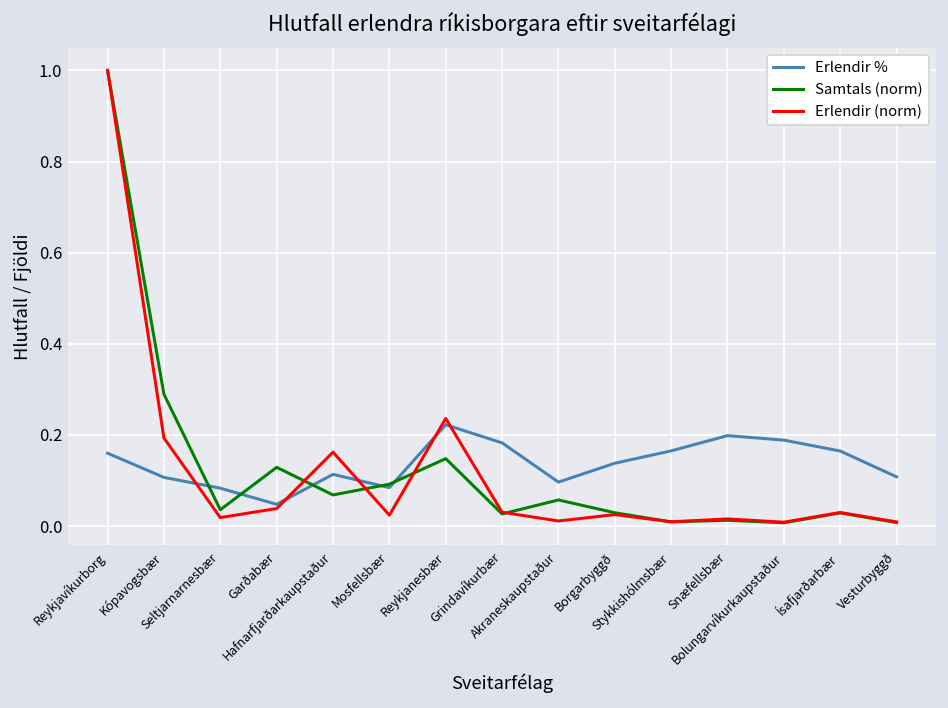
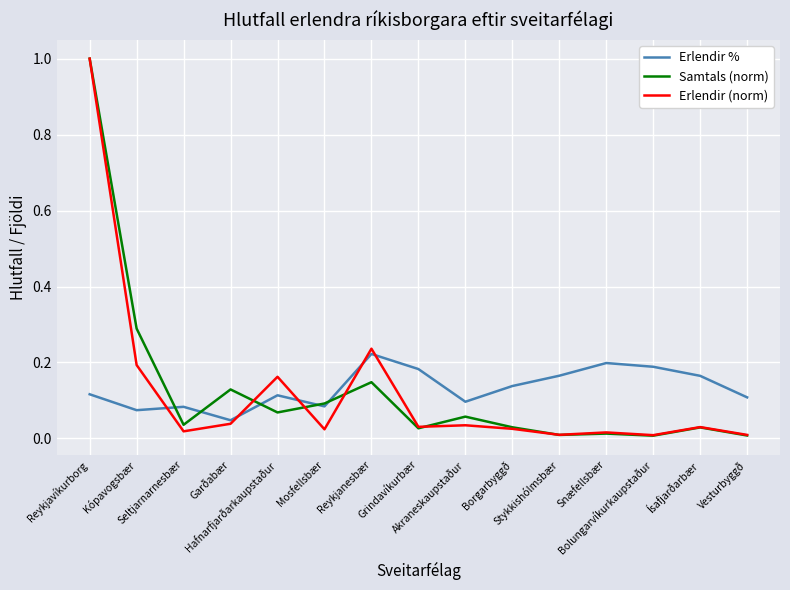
  {
    "Erlendir %": {
-     "Reykjavíkurborg": 0.16,
-     "Kópavogsbær": 0.11,
+     "Reykjavíkurborg": 0.12,
+     "Kópavogsbær": 0.07,
      "Seltjarnarnesbær": 0.08,
      "Garðabær": 0.05,
      "Hafnarfjarðarkaupstaður": 0.11,
      "Mosfellsbær": 0.08,
      "Reykjanesbær": 0.22,
      "Grindavíkurbær": 0.18,
      "Akraneskaupstaður": 0.10,
      "Borgarbyggð": 0.14,
      "Stykkishólmsbær": 0.17,
      "Snæfellsbær": 0.20,
      "Bolungarvíkurkaupstaður": 0.19,
      "Ísafjarðarbær": 0.16,
      "Vesturbyggð": 0.11
    },
    "Samtals (norm)": {
      "Kópavogsbær": 0.29,
      "Seltjarnarnesbær": 0.04,
      "Garðabær": 0.13,
      "Hafnarfjarðarkaupstaður": 0.07,
      "Mosfellsbær": 0.09,
      "Reykjanesbær": 0.15,
      "Akraneskaupstaður": 0.06
    },
    "Erlendir (norm)": {
      "Kópavogsbær": 0.19,
      "Seltjarnarnesbær": 0.02,
      "Garðabær": 0.04,
      "Hafnarfjarðarkaupstaður": 0.16,
      "Mosfellsbær": 0.02,
      "Reykjanesbær": 0.24,
-     "Akraneskaupstaður": 0.01
+     "Akraneskaupstaður": 0.03
    }
  }
